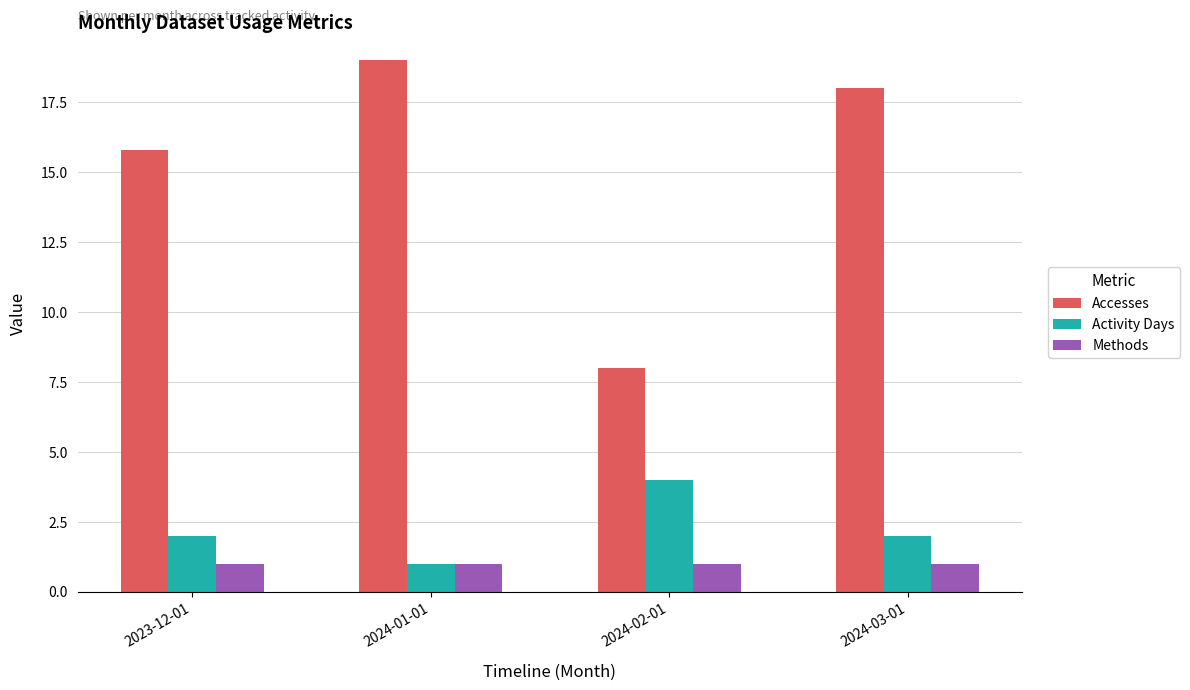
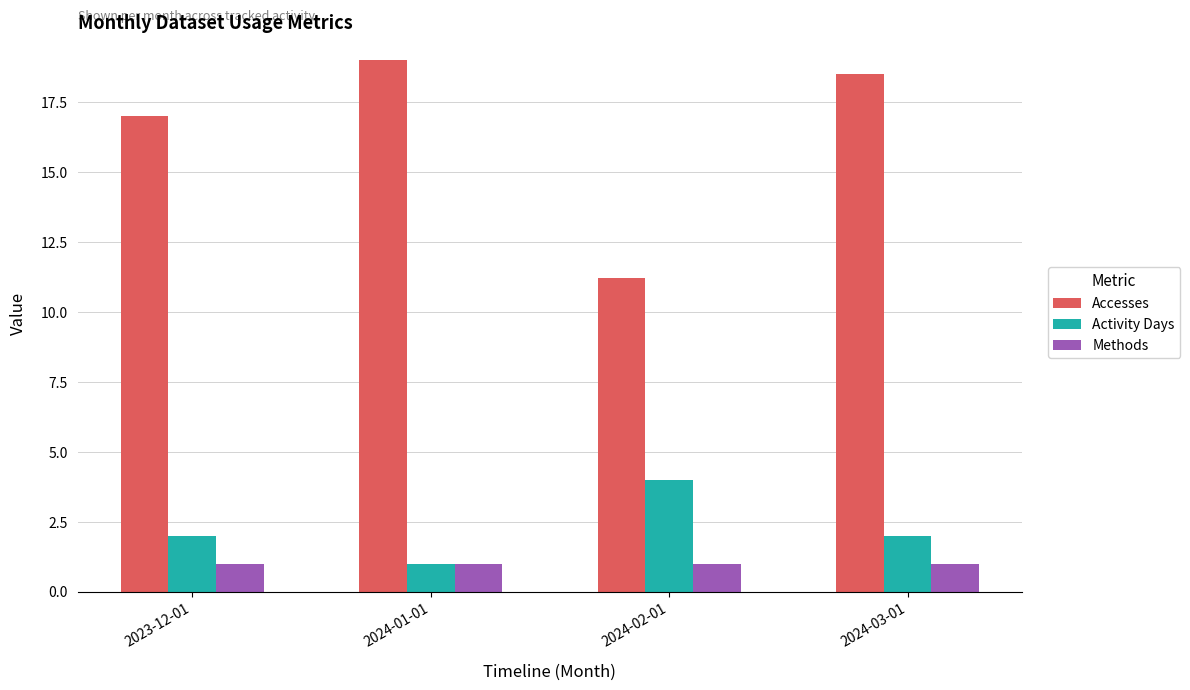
  {
    "Accesses": {
-     "2023-12-01": 15.8,
+     "2023-12-01": 17.0,
      "2024-01-01": 19.0,
-     "2024-02-01": 8.0,
-     "2024-03-01": 18.0
+     "2024-02-01": 11.2,
+     "2024-03-01": 18.5
    },
    "Activity Days": {
      "2023-12-01": 2.0,
      "2024-01-01": 1.0,
      "2024-02-01": 4.0,
      "2024-03-01": 2.0
    },
    "Methods": {
      "2023-12-01": 1.0,
      "2024-01-01": 1.0,
      "2024-02-01": 1.0,
      "2024-03-01": 1.0
    }
  }
